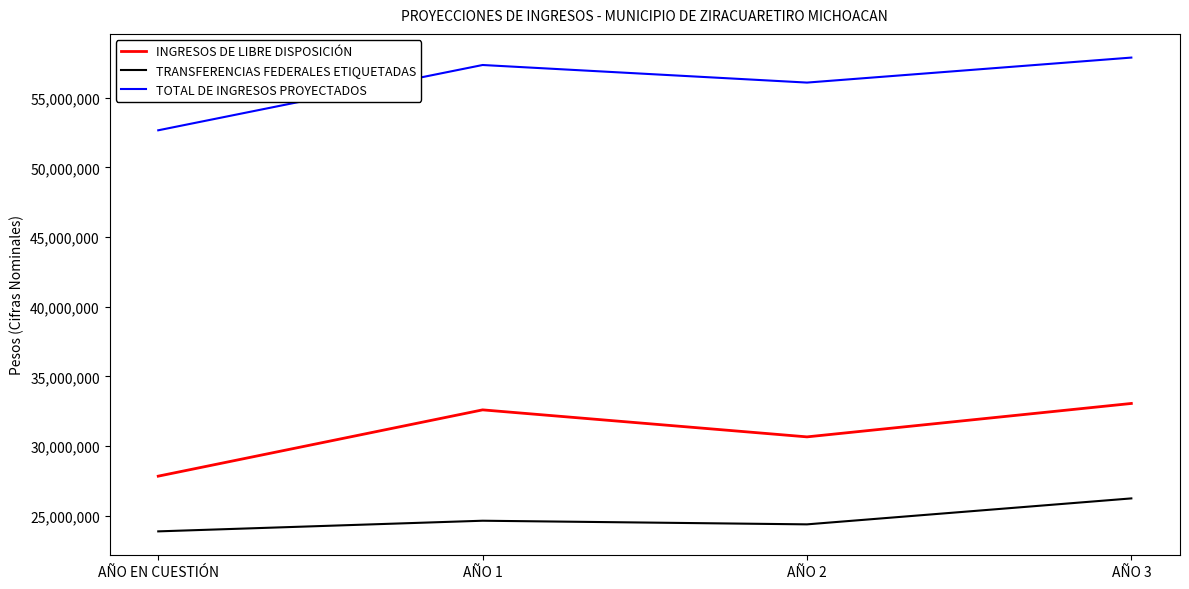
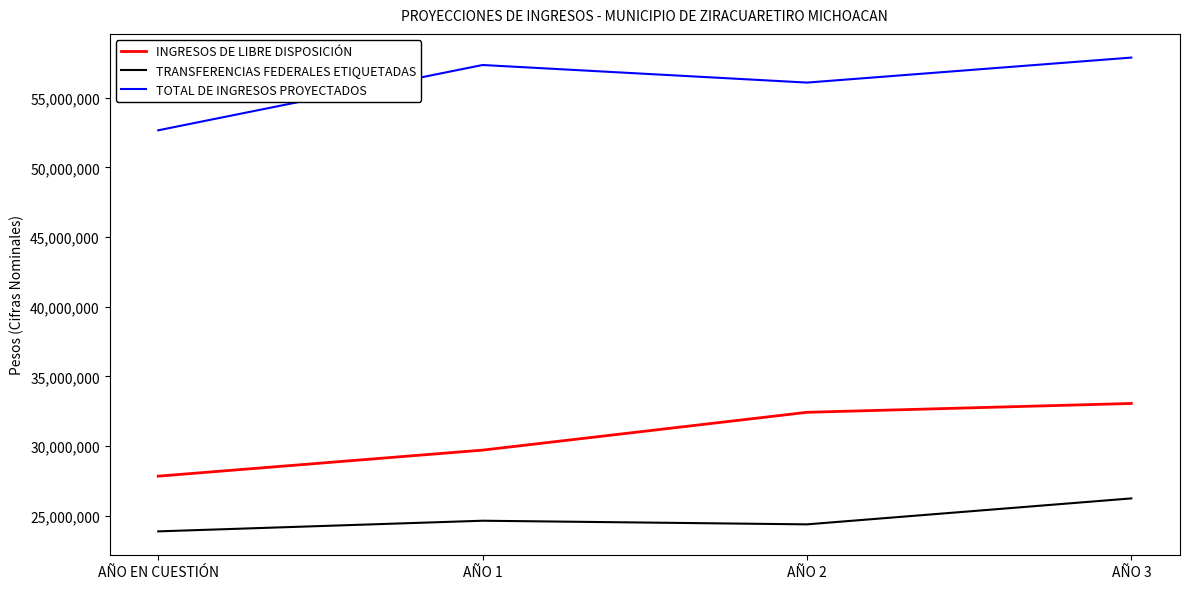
  {
    "INGRESOS DE LIBRE DISPOSICIÓN": {
      "AÑO EN CUESTIÓN": "27,800,000",
-     "AÑO 1": "32,600,000",
-     "AÑO 2": "30,700,000",
+     "AÑO 1": "29,700,000",
+     "AÑO 2": "32,400,000",
      "AÑO 3": "33,100,000"
    },
    "TRANSFERENCIAS FEDERALES ETIQUETADAS": {
      "AÑO EN CUESTIÓN": "23,900,000",
      "AÑO 1": "24,600,000",
      "AÑO 2": "24,400,000",
      "AÑO 3": "26,200,000"
    },
    "TOTAL DE INGRESOS PROYECTADOS": {
      "AÑO EN CUESTIÓN": "52,700,000",
      "AÑO 1": "57,300,000",
      "AÑO 2": "56,100,000",
      "AÑO 3": "57,900,000"
    }
  }
